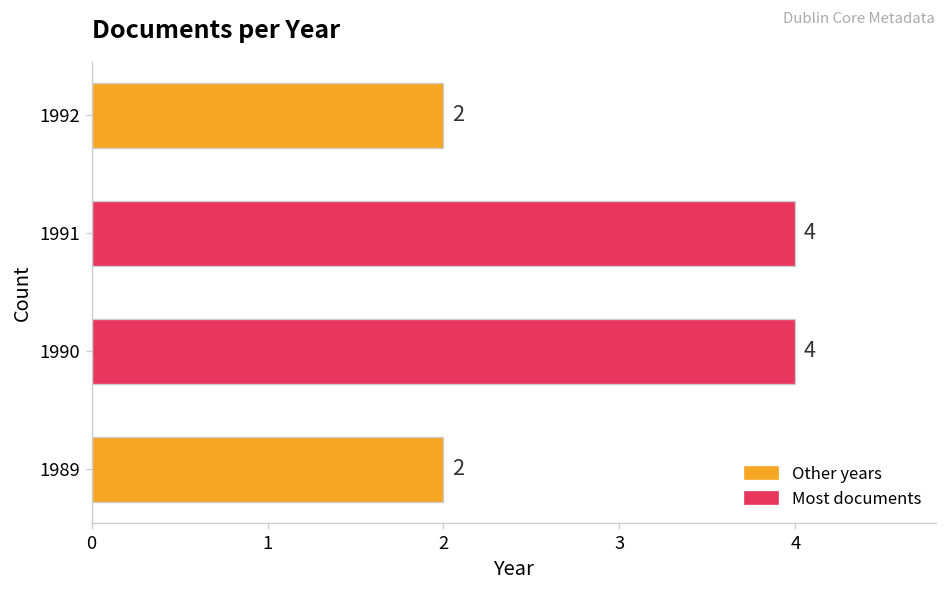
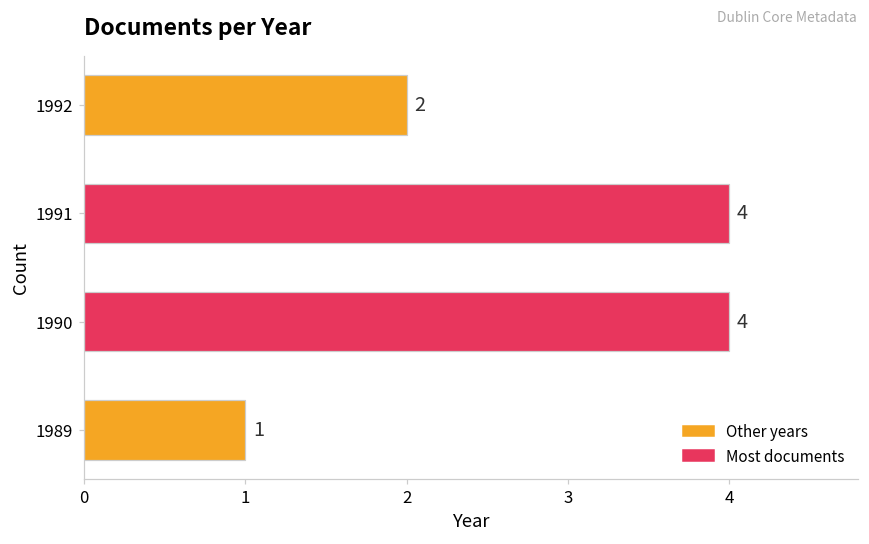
  {
    "1992": 2,
    "1991": 4,
    "1990": 4,
-   "1989": 2
+   "1989": 1
  }
